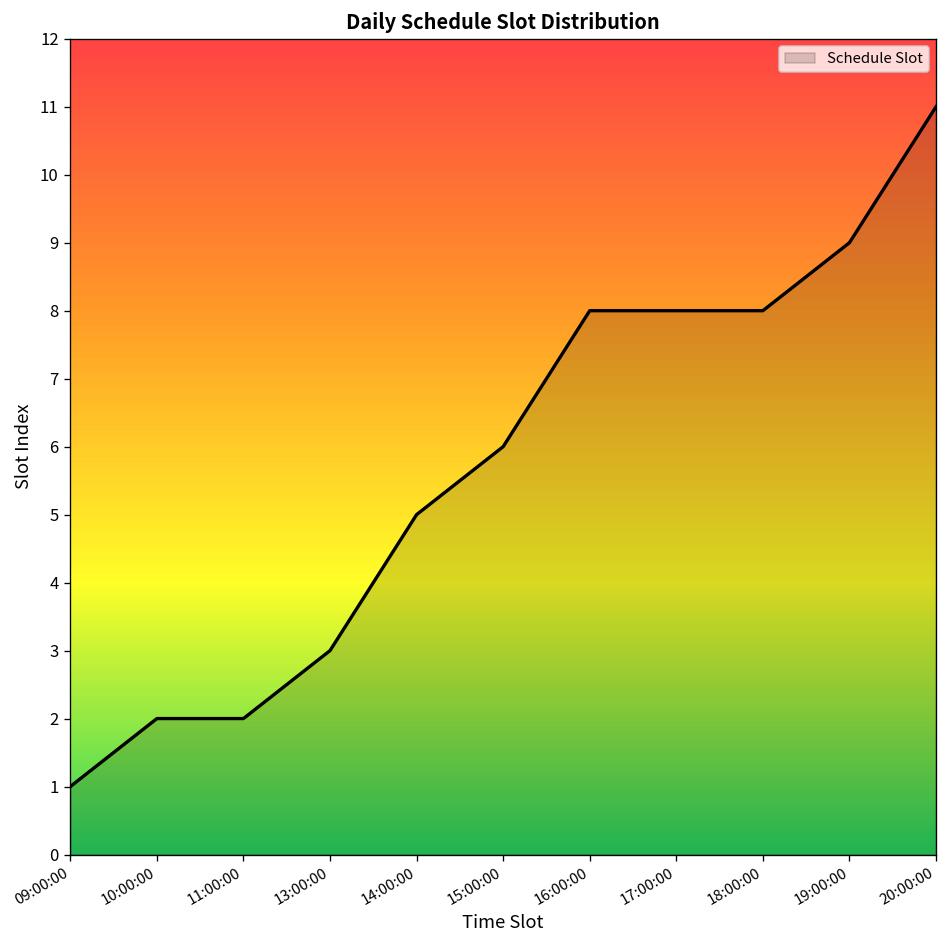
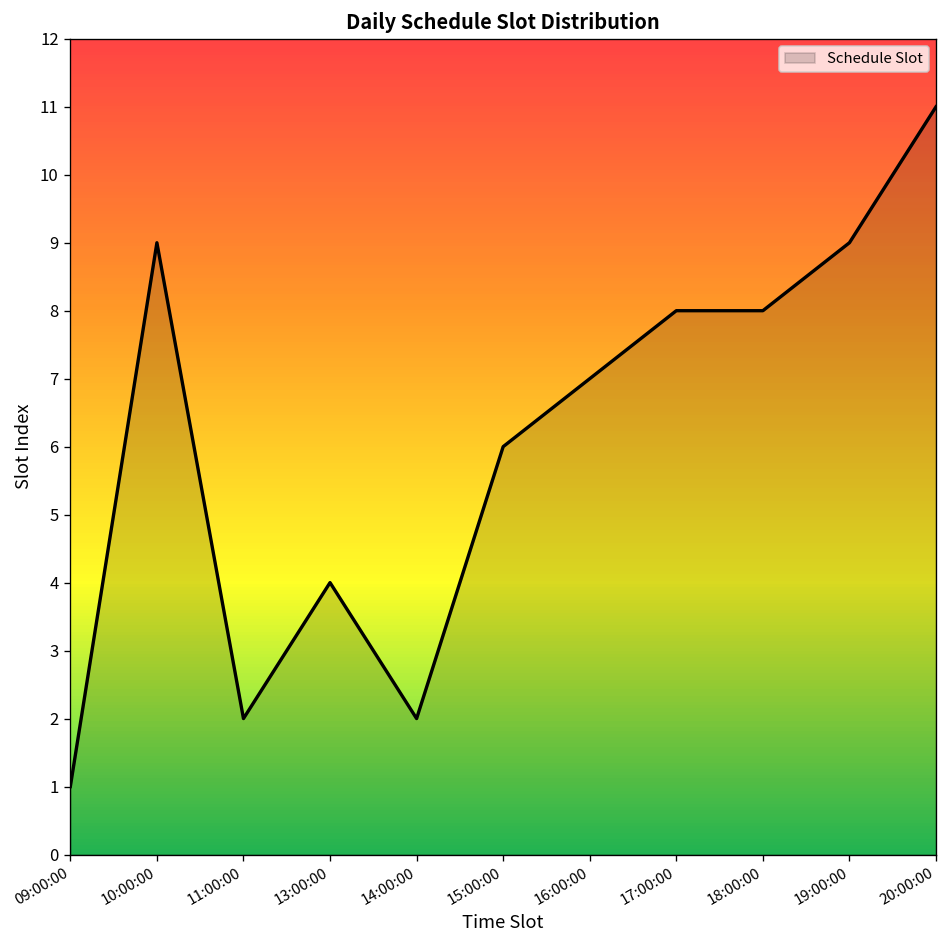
  {
    "09:00:00": 1,
-   "10:00:00": 2,
+   "10:00:00": 9,
    "11:00:00": 2,
-   "13:00:00": 3,
-   "14:00:00": 5,
+   "13:00:00": 4,
+   "14:00:00": 2,
    "15:00:00": 6,
-   "16:00:00": 8,
+   "16:00:00": 7,
    "17:00:00": 8,
    "18:00:00": 8,
    "19:00:00": 9,
    "20:00:00": 11
  }
